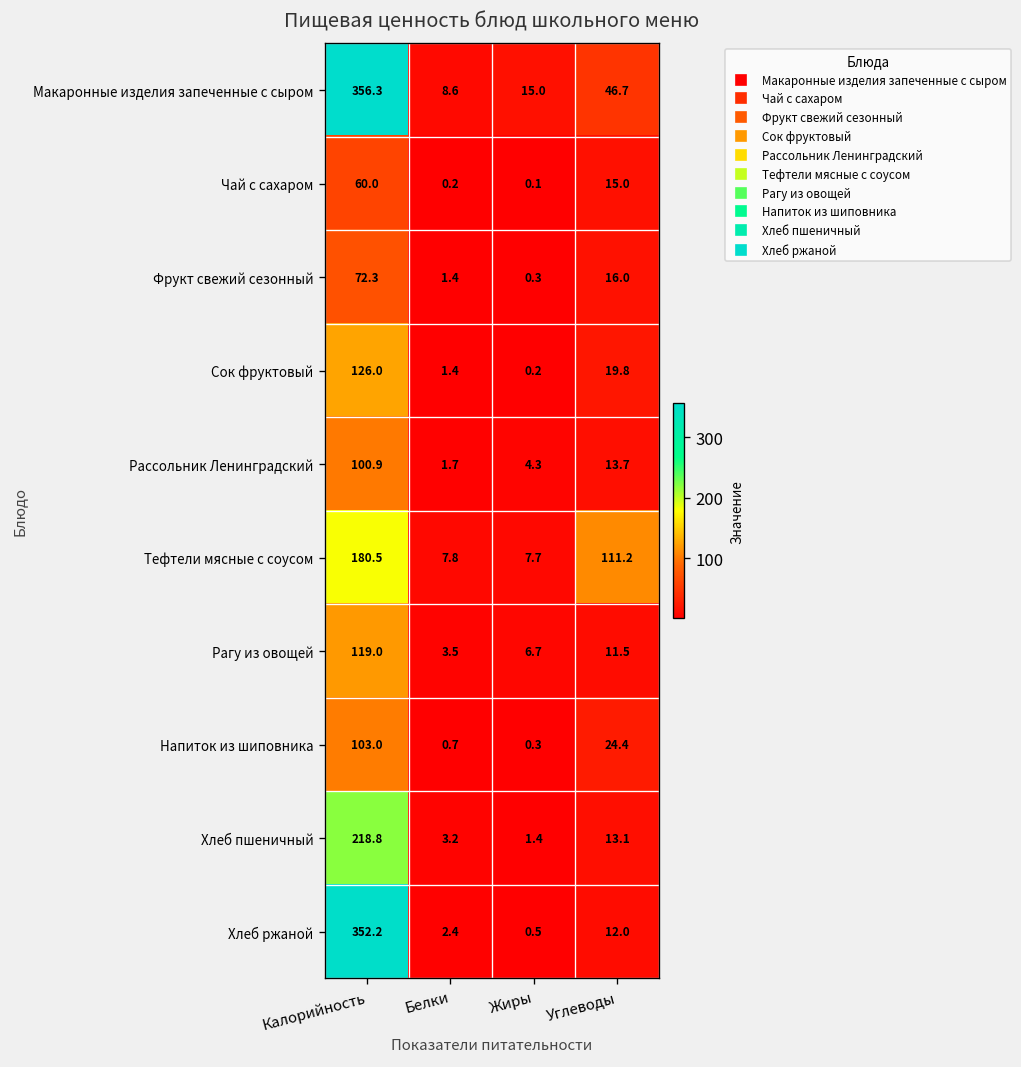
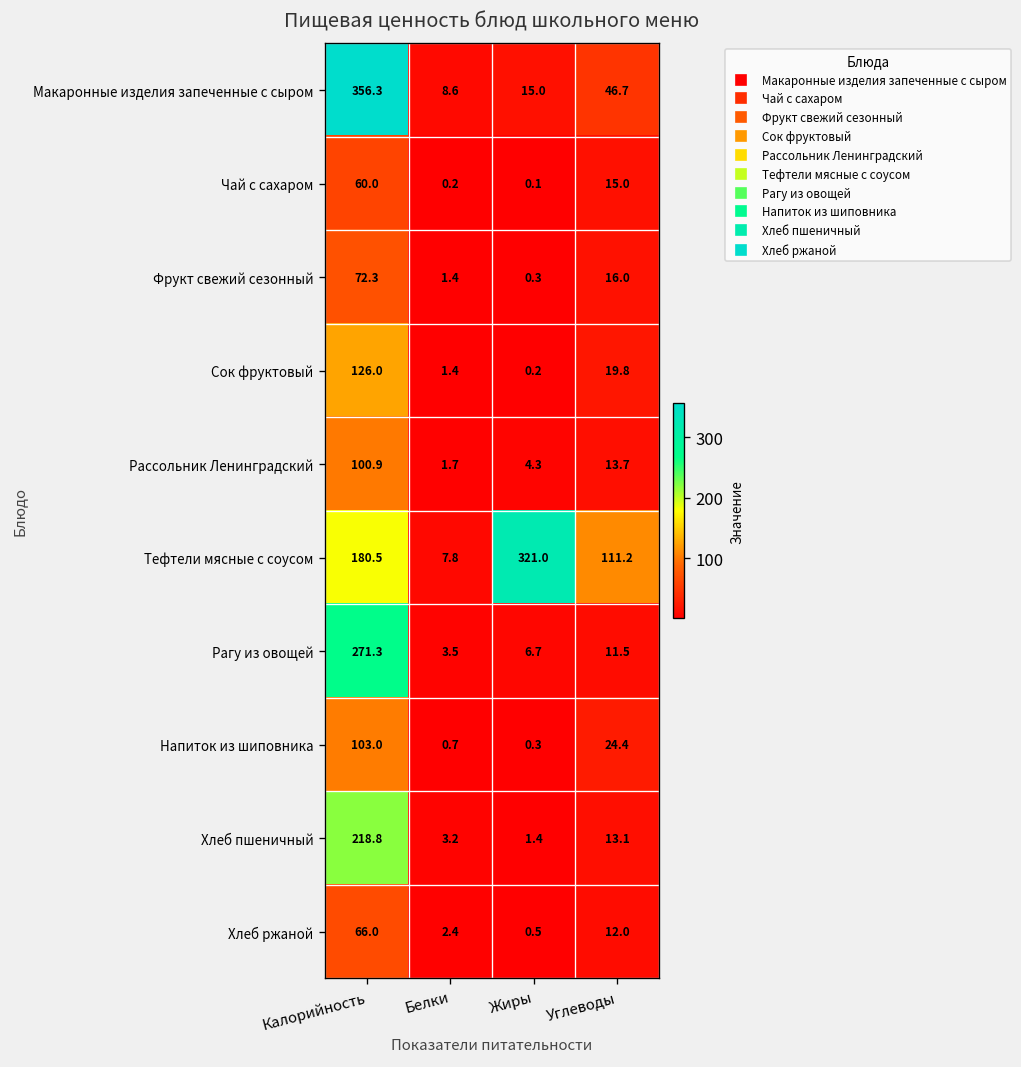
  {
    "Макаронные изделия запеченные с сыром": {
      "Калорийность": 356.3,
      "Белки": 8.6,
      "Жиры": 15.0,
      "Углеводы": 46.7
    },
    "Чай с сахаром": {
      "Калорийность": 60.0,
      "Белки": 0.2,
      "Жиры": 0.1,
      "Углеводы": 15.0
    },
    "Фрукт свежий сезонный": {
      "Калорийность": 72.3,
      "Белки": 1.4,
      "Жиры": 0.3,
      "Углеводы": 16.0
    },
    "Сок фруктовый": {
      "Калорийность": 126.0,
      "Белки": 1.4,
      "Жиры": 0.2,
      "Углеводы": 19.8
    },
    "Рассольник Ленинградский": {
      "Калорийность": 100.9,
      "Белки": 1.7,
      "Жиры": 4.3,
      "Углеводы": 13.7
    },
    "Тефтели мясные с соусом": {
      "Калорийность": 180.5,
      "Белки": 7.8,
-     "Жиры": 7.7,
+     "Жиры": 321.0,
      "Углеводы": 111.2
    },
    "Рагу из овощей": {
-     "Калорийность": 119.0,
+     "Калорийность": 271.3,
      "Белки": 3.5,
      "Жиры": 6.7,
      "Углеводы": 11.5
    },
    "Напиток из шиповника": {
      "Калорийность": 103.0,
      "Белки": 0.7,
      "Жиры": 0.3,
      "Углеводы": 24.4
    },
    "Хлеб пшеничный": {
      "Калорийность": 218.8,
      "Белки": 3.2,
      "Жиры": 1.4,
      "Углеводы": 13.1
    },
    "Хлеб ржаной": {
-     "Калорийность": 352.2,
+     "Калорийность": 66.0,
      "Белки": 2.4,
      "Жиры": 0.5,
      "Углеводы": 12.0
    }
  }
